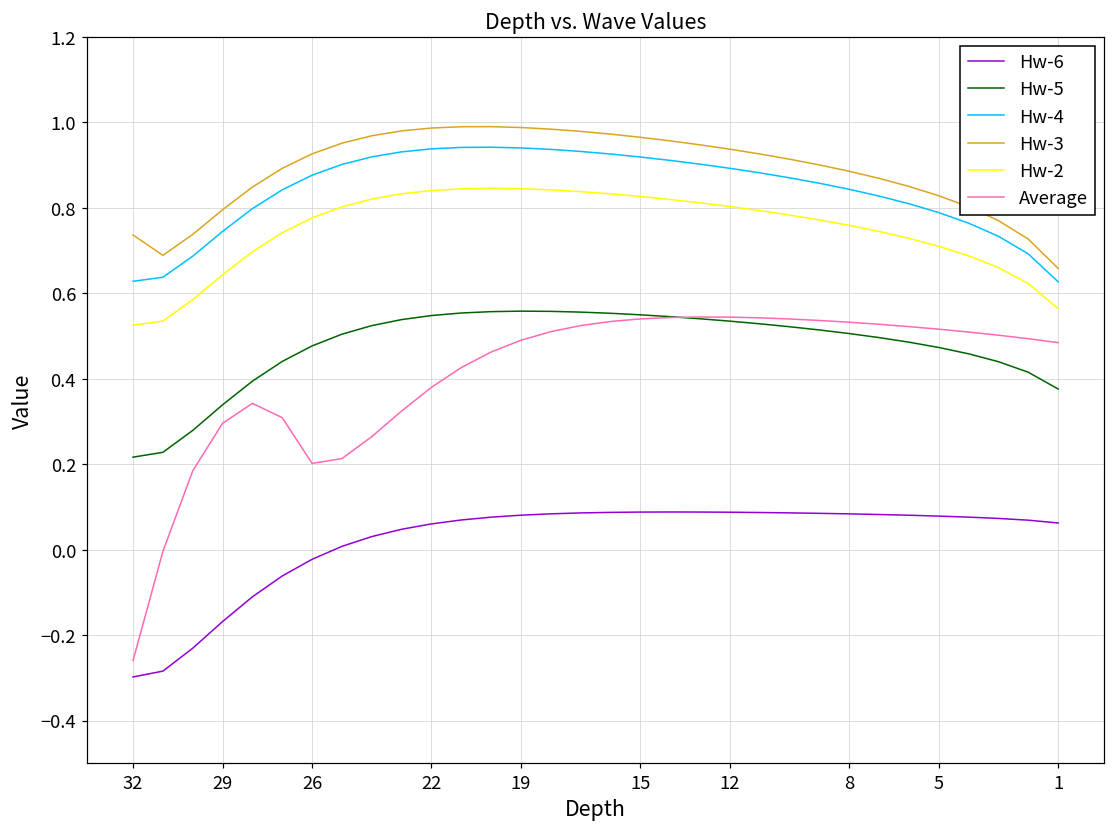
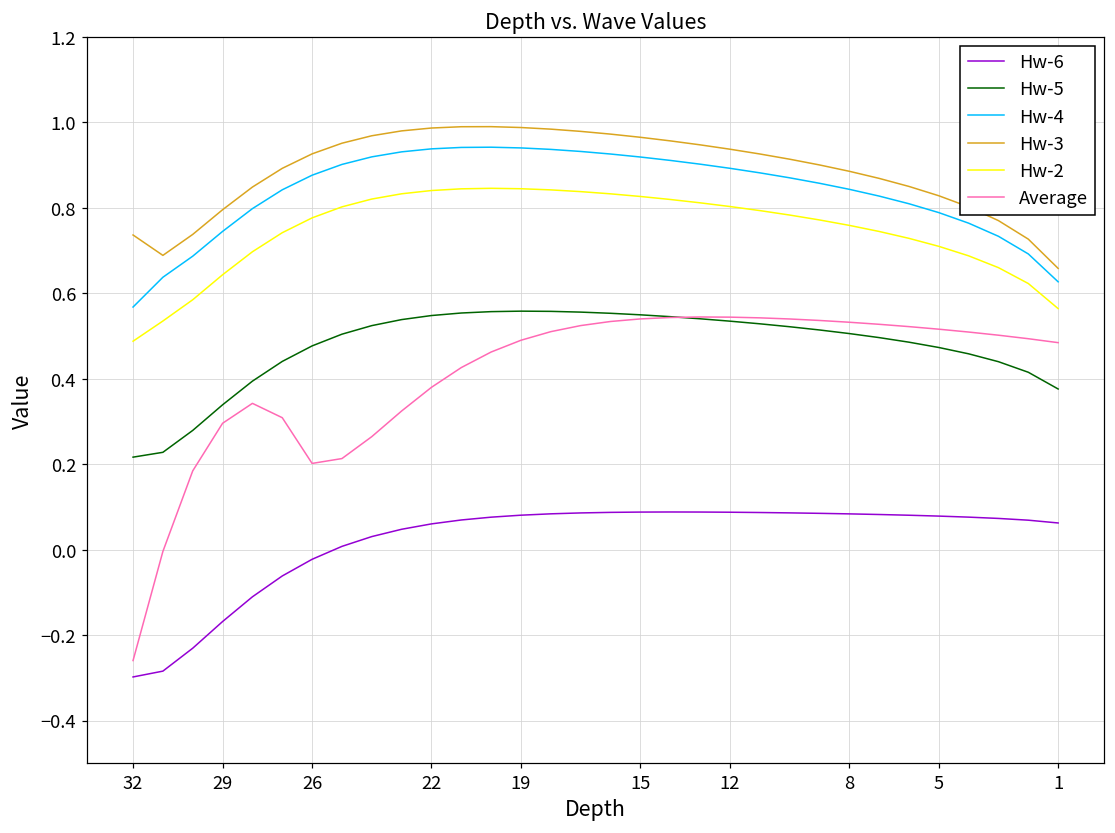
  {
    "Hw-6": {
      "32": -0.30
    },
    "Hw-5": {
      "32": 0.22
    },
    "Hw-4": {
-     "32": 0.63
+     "32": 0.57
    },
    "Hw-3": {
      "32": 0.74
    },
    "Hw-2": {
-     "32": 0.53
+     "32": 0.49
    },
    "Average": {
      "32": -0.26
    }
  }
